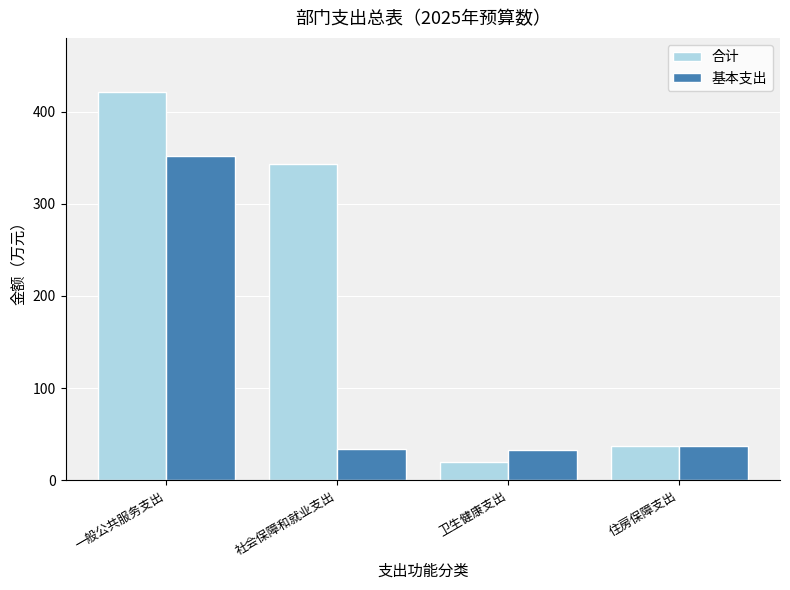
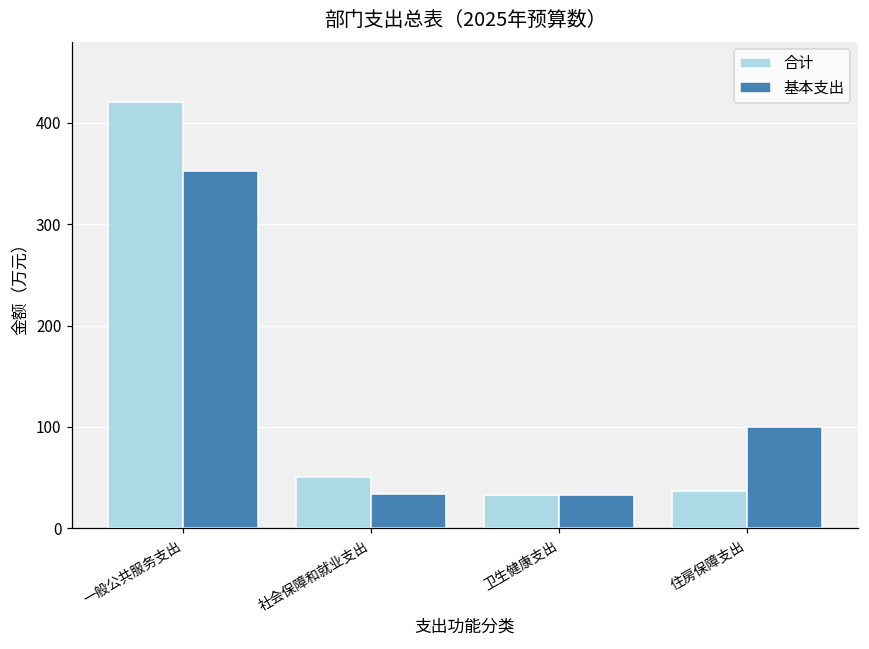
  {
    "合计": {
      "一般公共服务支出": 420,
-     "社会保障和就业支出": 340,
-     "卫生健康支出": 20,
+     "社会保障和就业支出": 50,
+     "卫生健康支出": 30,
      "住房保障支出": 40
    },
    "基本支出": {
      "一般公共服务支出": 350,
      "社会保障和就业支出": 30,
      "卫生健康支出": 30,
-     "住房保障支出": 40
+     "住房保障支出": 100
    }
  }
